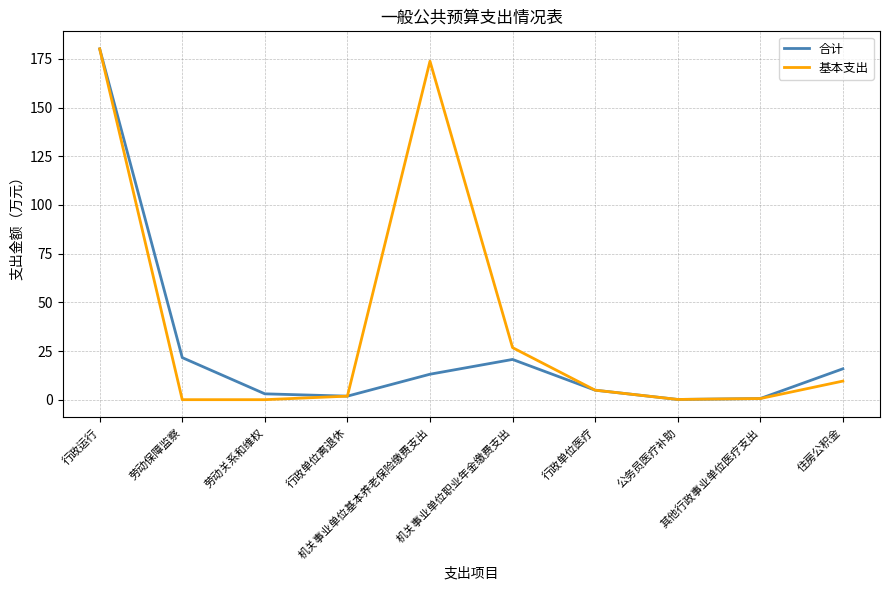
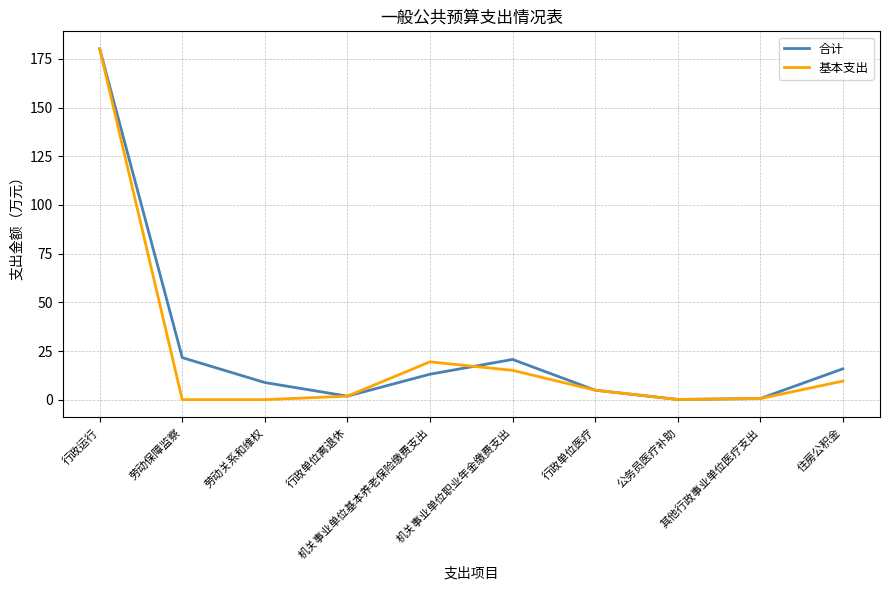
  {
    "合计": {
      "劳动保障监察": 22,
-     "劳动关系和维权": 3,
+     "劳动关系和维权": 9,
      "机关事业单位基本养老保险缴费支出": 13,
      "机关事业单位职业年金缴费支出": 21,
      "住房公积金": 16
    },
    "基本支出": {
      "劳动保障监察": 0,
      "劳动关系和维权": 0,
-     "机关事业单位基本养老保险缴费支出": 174,
-     "机关事业单位职业年金缴费支出": 27,
+     "机关事业单位基本养老保险缴费支出": 19,
+     "机关事业单位职业年金缴费支出": 15,
      "住房公积金": 10
    }
  }
